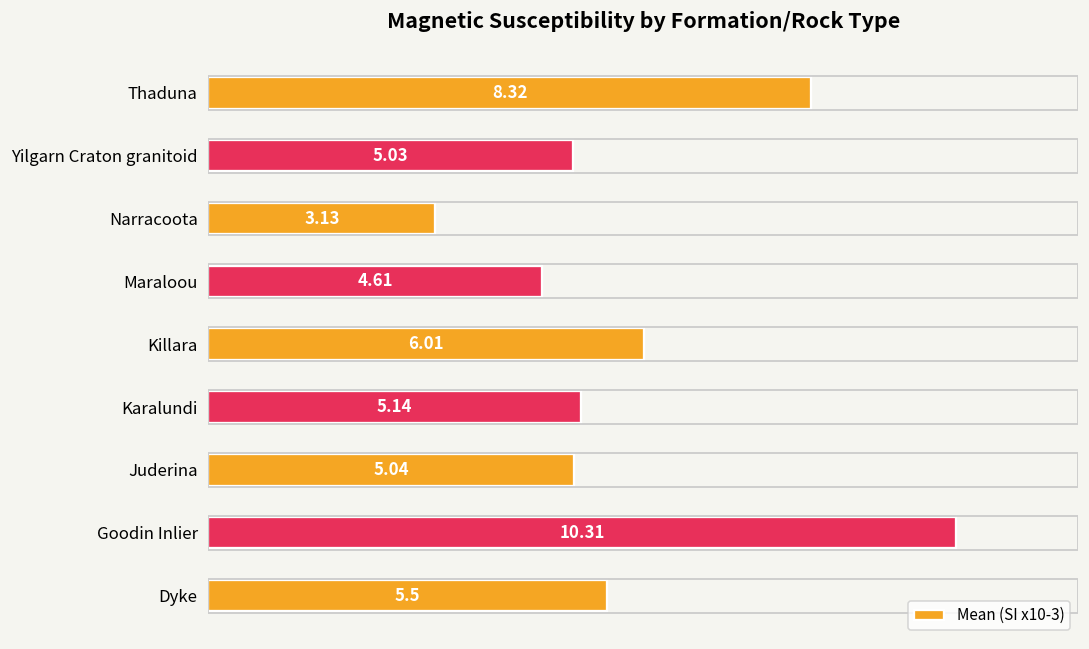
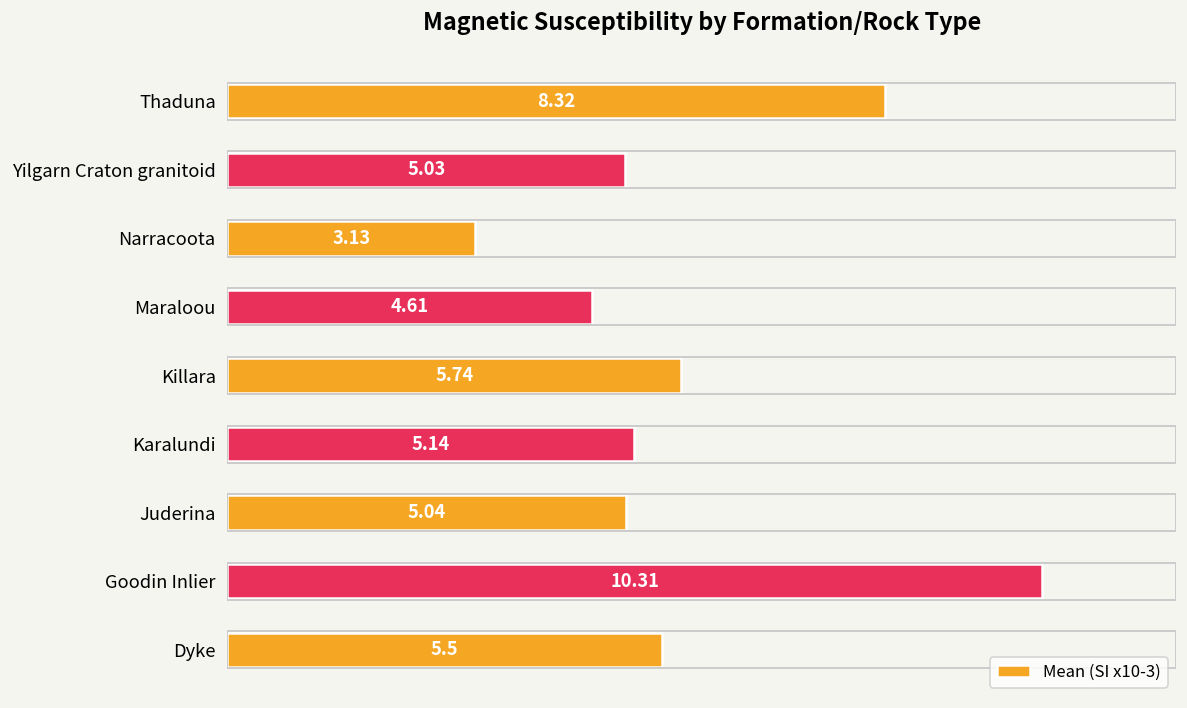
  {
    "Thaduna": 8.32,
    "Yilgarn Craton granitoid": 5.03,
    "Narracoota": 3.13,
    "Maraloou": 4.61,
-   "Killara": 6.01,
+   "Killara": 5.74,
    "Karalundi": 5.14,
    "Juderina": 5.04,
    "Goodin Inlier": 10.31,
    "Dyke": 5.5
  }
